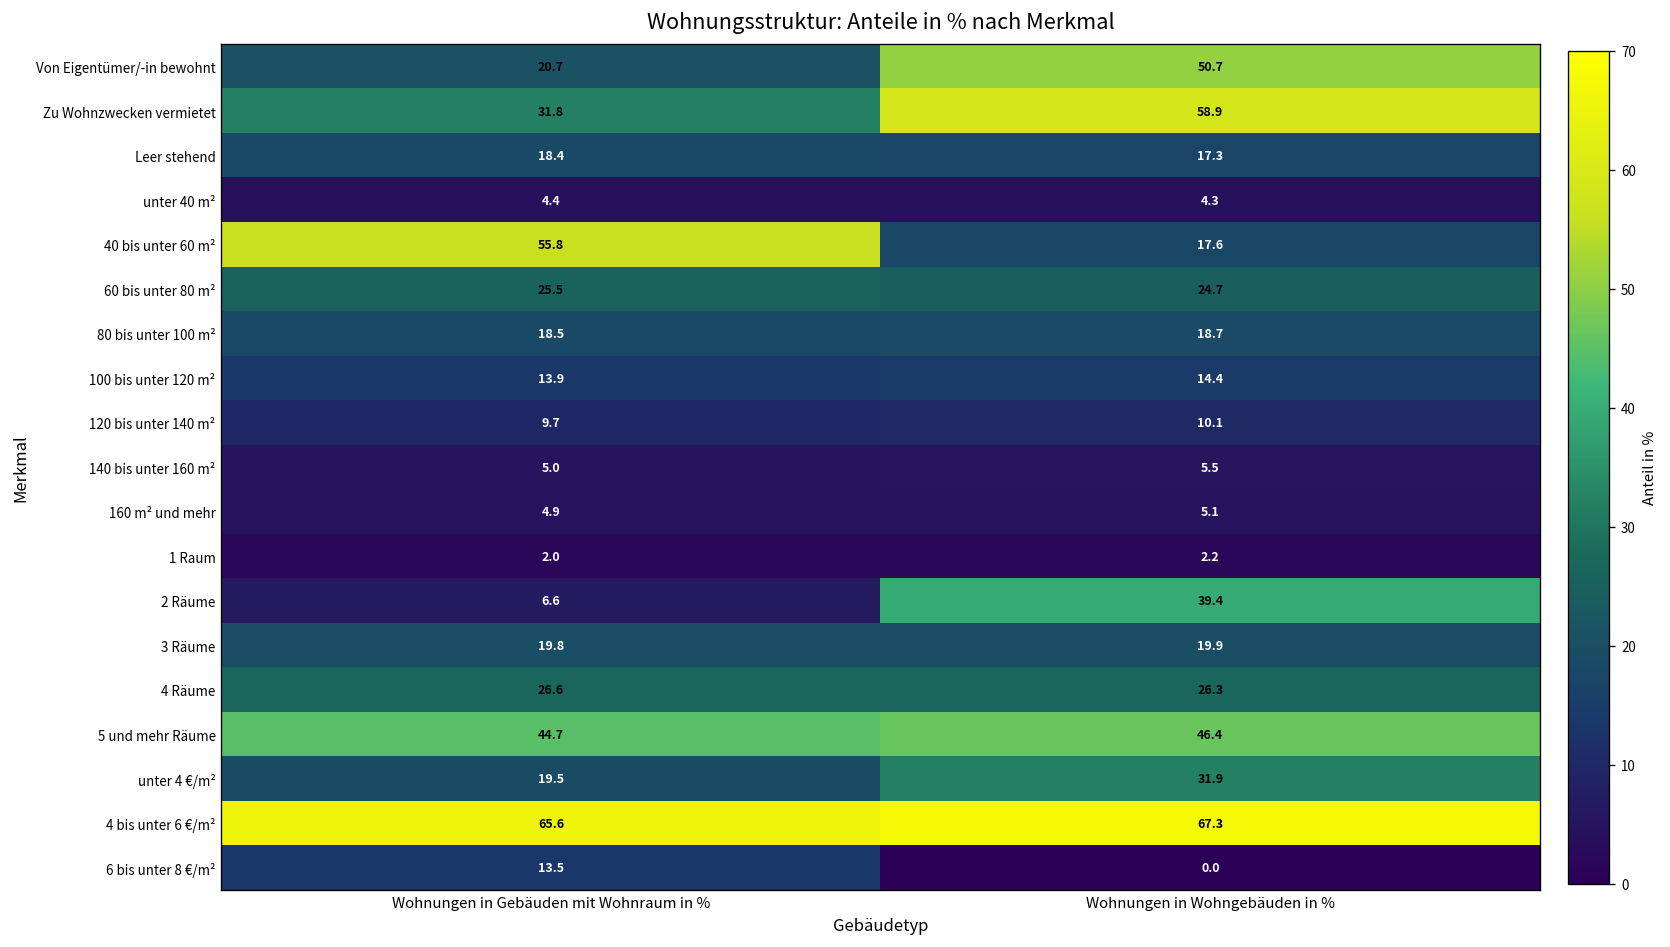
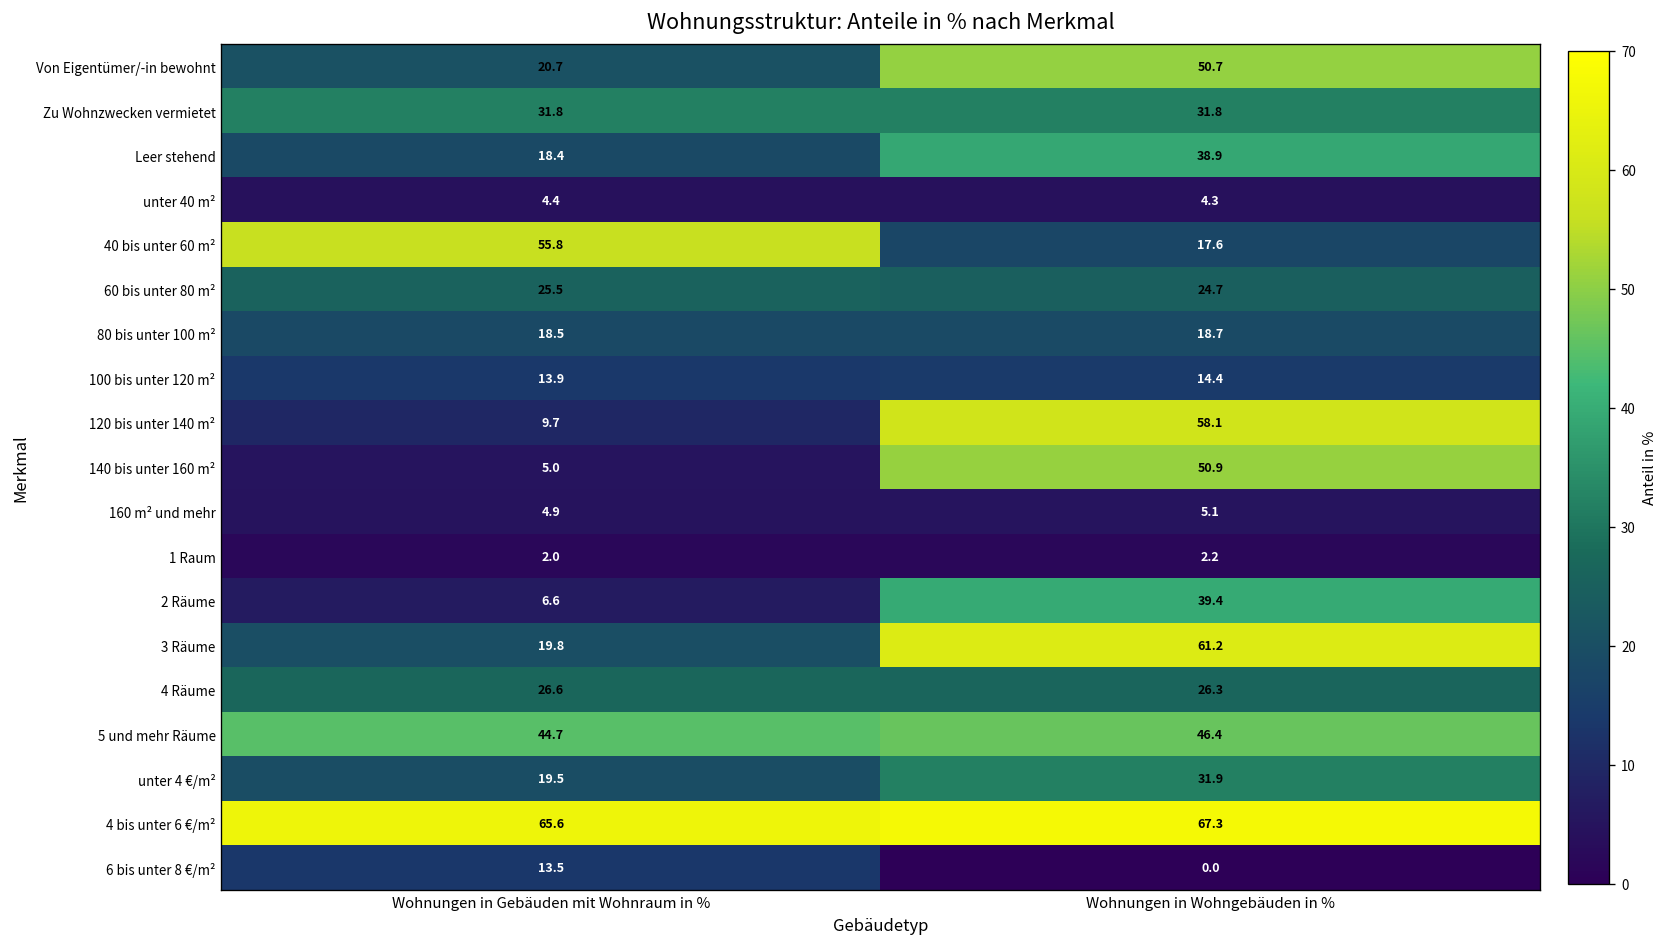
  {
    "Von Eigentümer/-in bewohnt": {
      "Wohnungen in Gebäuden mit Wohnraum in %": 20.7,
      "Wohnungen in Wohngebäuden in %": 50.7
    },
    "Zu Wohnzwecken vermietet": {
      "Wohnungen in Gebäuden mit Wohnraum in %": 31.8,
-     "Wohnungen in Wohngebäuden in %": 58.9
+     "Wohnungen in Wohngebäuden in %": 31.8
    },
    "Leer stehend": {
      "Wohnungen in Gebäuden mit Wohnraum in %": 18.4,
-     "Wohnungen in Wohngebäuden in %": 17.3
+     "Wohnungen in Wohngebäuden in %": 38.9
    },
    "unter 40 m²": {
      "Wohnungen in Gebäuden mit Wohnraum in %": 4.4,
      "Wohnungen in Wohngebäuden in %": 4.3
    },
    "40 bis unter 60 m²": {
      "Wohnungen in Gebäuden mit Wohnraum in %": 55.8,
      "Wohnungen in Wohngebäuden in %": 17.6
    },
    "60 bis unter 80 m²": {
      "Wohnungen in Gebäuden mit Wohnraum in %": 25.5,
      "Wohnungen in Wohngebäuden in %": 24.7
    },
    "80 bis unter 100 m²": {
      "Wohnungen in Gebäuden mit Wohnraum in %": 18.5,
      "Wohnungen in Wohngebäuden in %": 18.7
    },
    "100 bis unter 120 m²": {
      "Wohnungen in Gebäuden mit Wohnraum in %": 13.9,
      "Wohnungen in Wohngebäuden in %": 14.4
    },
    "120 bis unter 140 m²": {
      "Wohnungen in Gebäuden mit Wohnraum in %": 9.7,
-     "Wohnungen in Wohngebäuden in %": 10.1
+     "Wohnungen in Wohngebäuden in %": 58.1
    },
    "140 bis unter 160 m²": {
      "Wohnungen in Gebäuden mit Wohnraum in %": 5.0,
-     "Wohnungen in Wohngebäuden in %": 5.5
+     "Wohnungen in Wohngebäuden in %": 50.9
    },
    "160 m² und mehr": {
      "Wohnungen in Gebäuden mit Wohnraum in %": 4.9,
      "Wohnungen in Wohngebäuden in %": 5.1
    },
    "1 Raum": {
      "Wohnungen in Gebäuden mit Wohnraum in %": 2.0,
      "Wohnungen in Wohngebäuden in %": 2.2
    },
    "2 Räume": {
      "Wohnungen in Gebäuden mit Wohnraum in %": 6.6,
      "Wohnungen in Wohngebäuden in %": 39.4
    },
    "3 Räume": {
      "Wohnungen in Gebäuden mit Wohnraum in %": 19.8,
-     "Wohnungen in Wohngebäuden in %": 19.9
+     "Wohnungen in Wohngebäuden in %": 61.2
    },
    "4 Räume": {
      "Wohnungen in Gebäuden mit Wohnraum in %": 26.6,
      "Wohnungen in Wohngebäuden in %": 26.3
    },
    "5 und mehr Räume": {
      "Wohnungen in Gebäuden mit Wohnraum in %": 44.7,
      "Wohnungen in Wohngebäuden in %": 46.4
    },
    "unter 4 €/m²": {
      "Wohnungen in Gebäuden mit Wohnraum in %": 19.5,
      "Wohnungen in Wohngebäuden in %": 31.9
    },
    "4 bis unter 6 €/m²": {
      "Wohnungen in Gebäuden mit Wohnraum in %": 65.6,
      "Wohnungen in Wohngebäuden in %": 67.3
    },
    "6 bis unter 8 €/m²": {
      "Wohnungen in Gebäuden mit Wohnraum in %": 13.5,
      "Wohnungen in Wohngebäuden in %": 0.0
    }
  }
